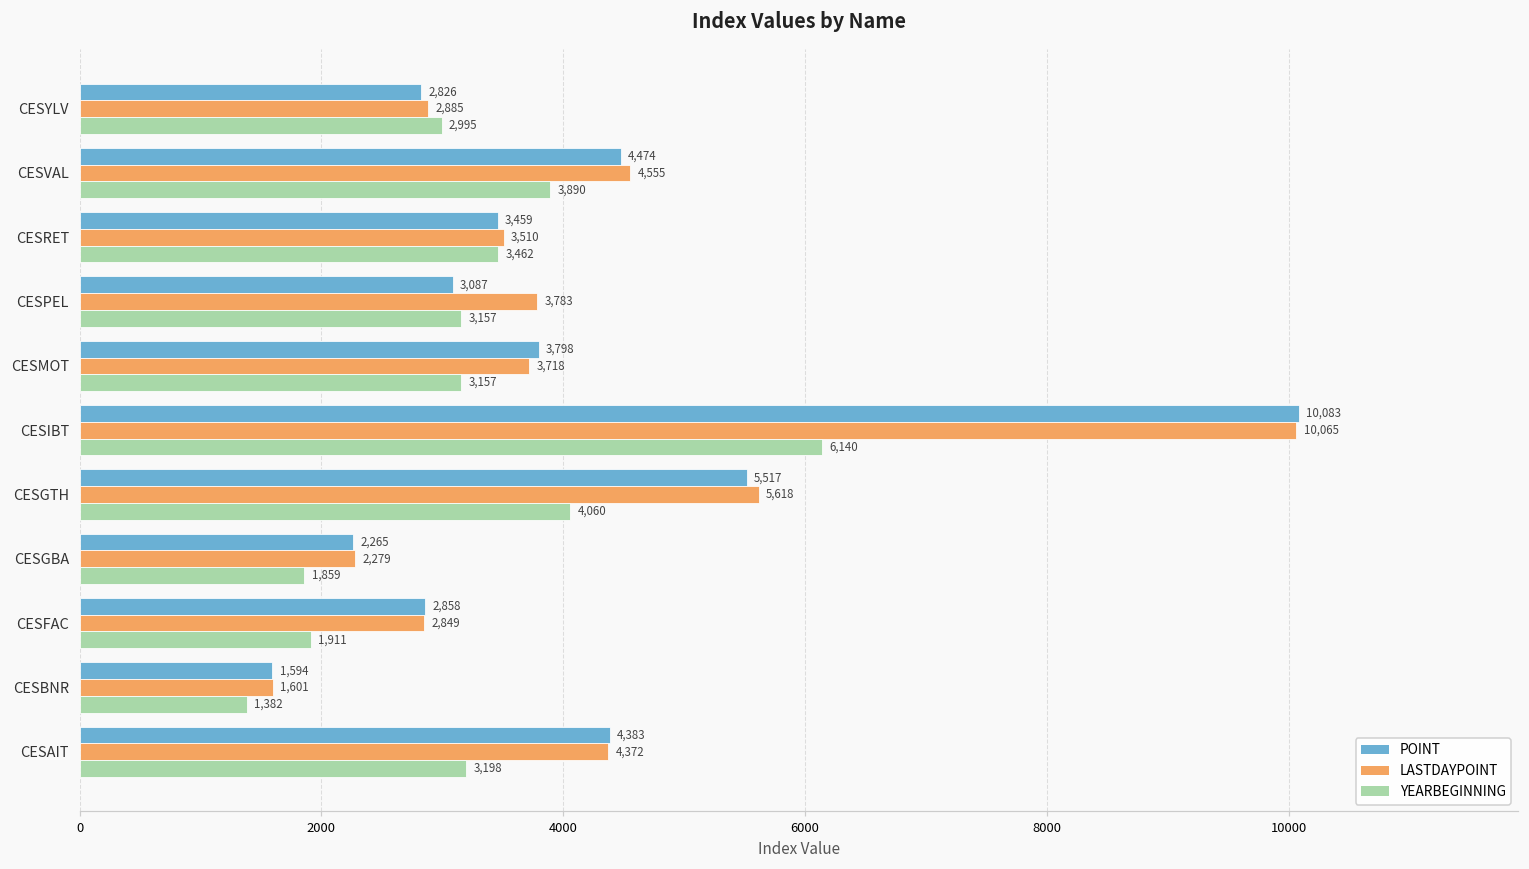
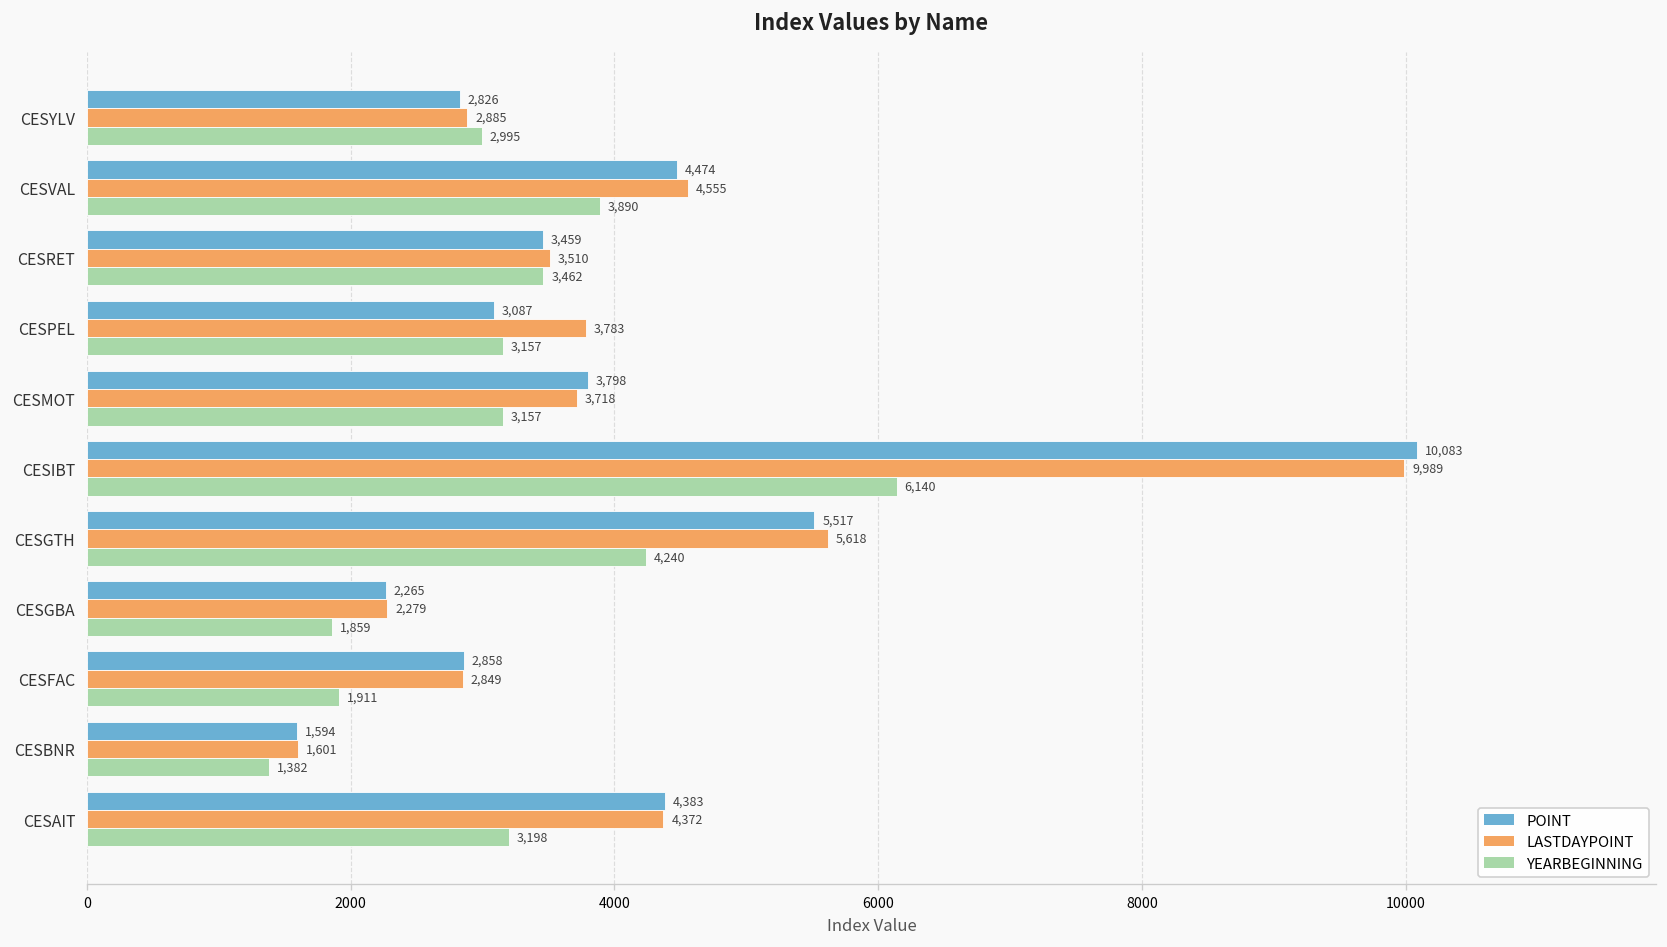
  {
    "POINT": {
      "CESYLV": "2,826",
      "CESVAL": "4,474",
      "CESRET": "3,459",
      "CESPEL": "3,087",
      "CESMOT": "3,798",
      "CESIBT": "10,083",
      "CESGTH": "5,517",
      "CESGBA": "2,265",
      "CESFAC": "2,858",
      "CESBNR": "1,594",
      "CESAIT": "4,383"
    },
    "LASTDAYPOINT": {
      "CESYLV": "2,885",
      "CESVAL": "4,555",
      "CESRET": "3,510",
      "CESPEL": "3,783",
      "CESMOT": "3,718",
-     "CESIBT": "10,065",
+     "CESIBT": "9,989",
      "CESGTH": "5,618",
      "CESGBA": "2,279",
      "CESFAC": "2,849",
      "CESBNR": "1,601",
      "CESAIT": "4,372"
    },
    "YEARBEGINNING": {
      "CESYLV": "2,995",
      "CESVAL": "3,890",
      "CESRET": "3,462",
      "CESPEL": "3,157",
      "CESMOT": "3,157",
      "CESIBT": "6,140",
-     "CESGTH": "4,060",
+     "CESGTH": "4,240",
      "CESGBA": "1,859",
      "CESFAC": "1,911",
      "CESBNR": "1,382",
      "CESAIT": "3,198"
    }
  }
